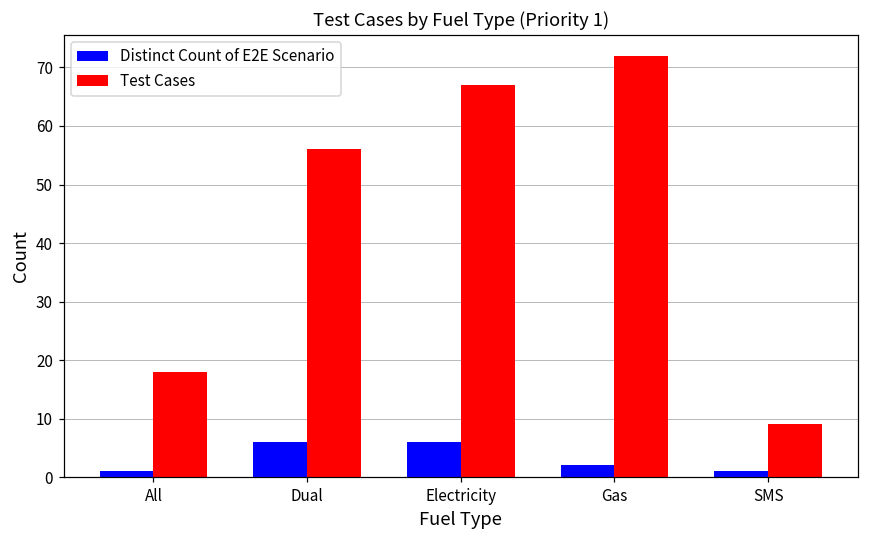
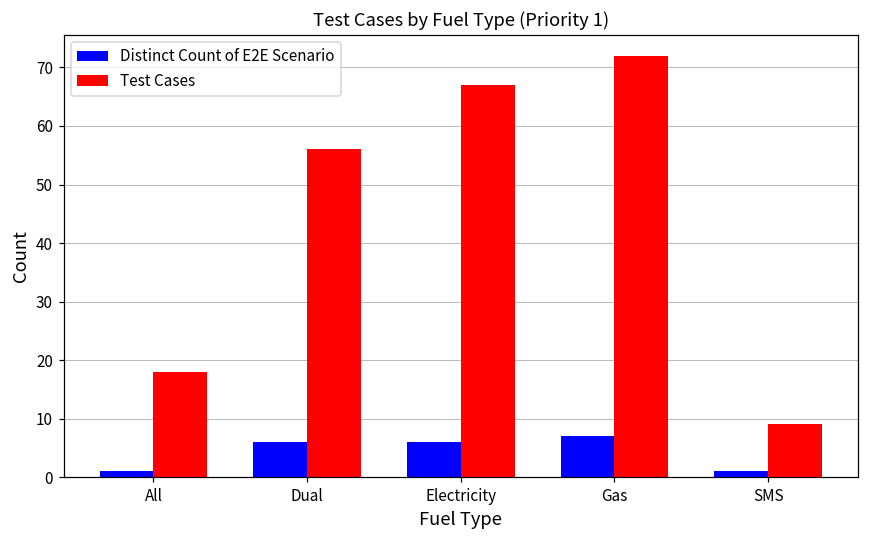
  {
    "Distinct Count of E2E Scenario": {
      "All": 1,
      "Dual": 6,
      "Electricity": 6,
-     "Gas": 2,
+     "Gas": 7,
      "SMS": 1
    },
    "Test Cases": {
      "All": 18,
      "Dual": 56,
      "Electricity": 67,
      "Gas": 72,
      "SMS": 9
    }
  }
